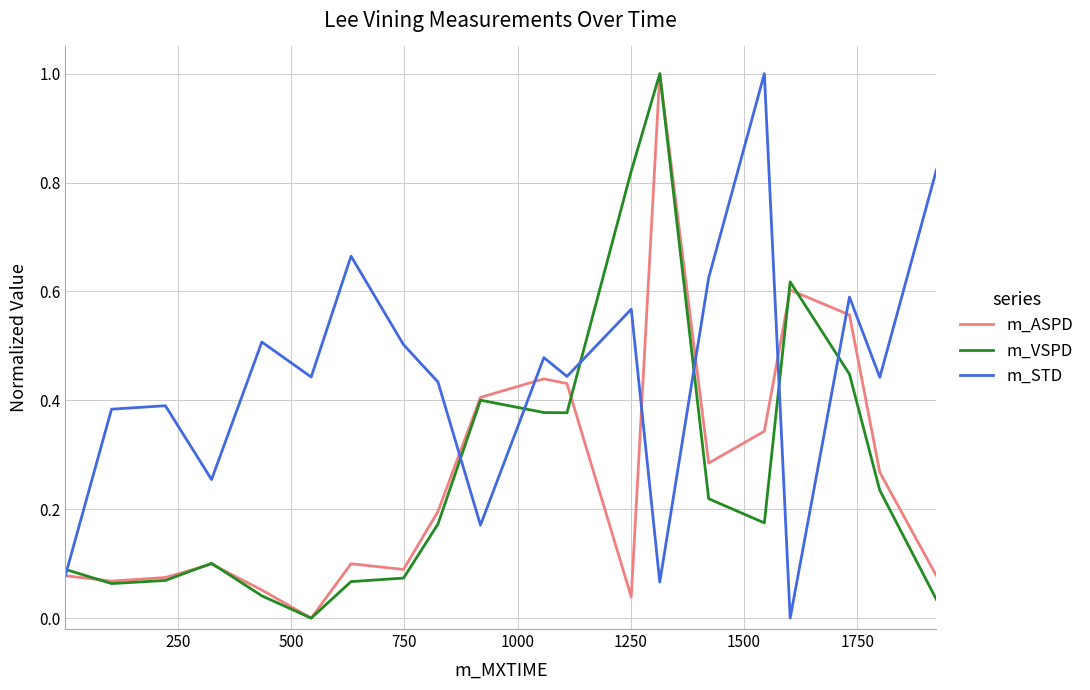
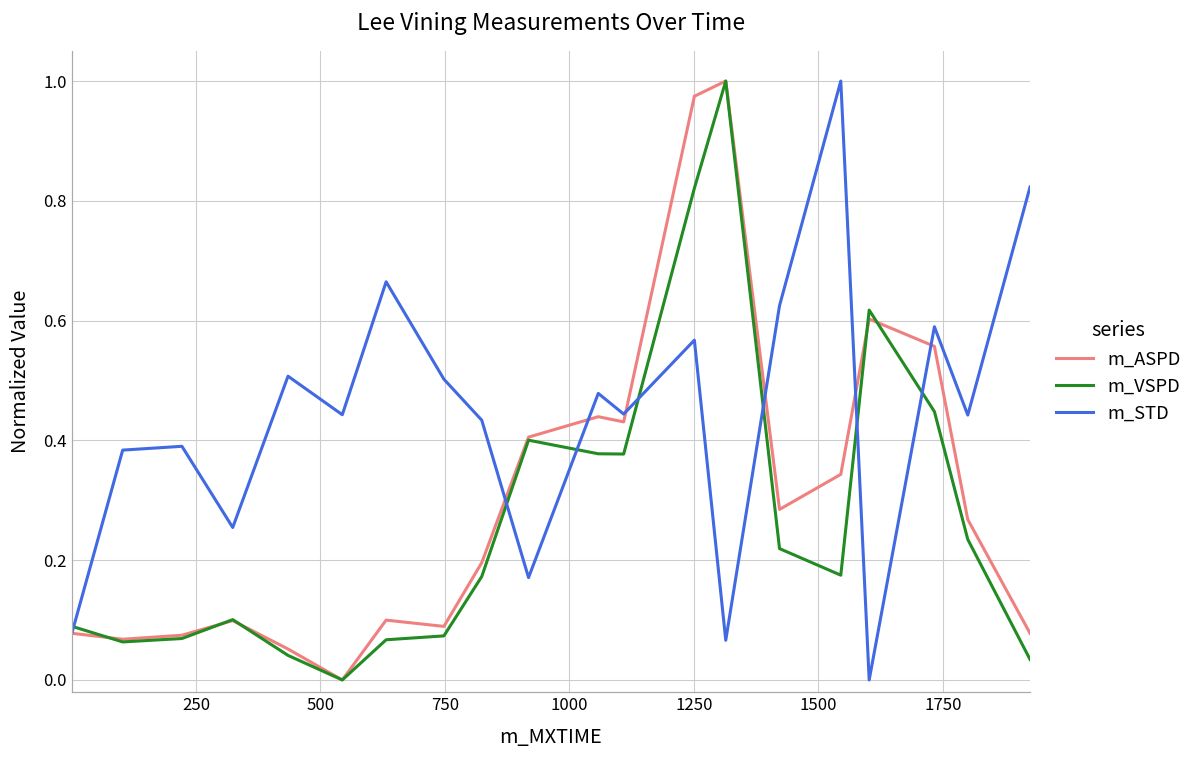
  {
    "m_ASPD": {
-     "1250": 0.04
+     "1250": 0.97
    },
    "m_VSPD": {
      "1250": 0.82
    },
    "m_STD": {
      "1250": 0.57
    }
  }
